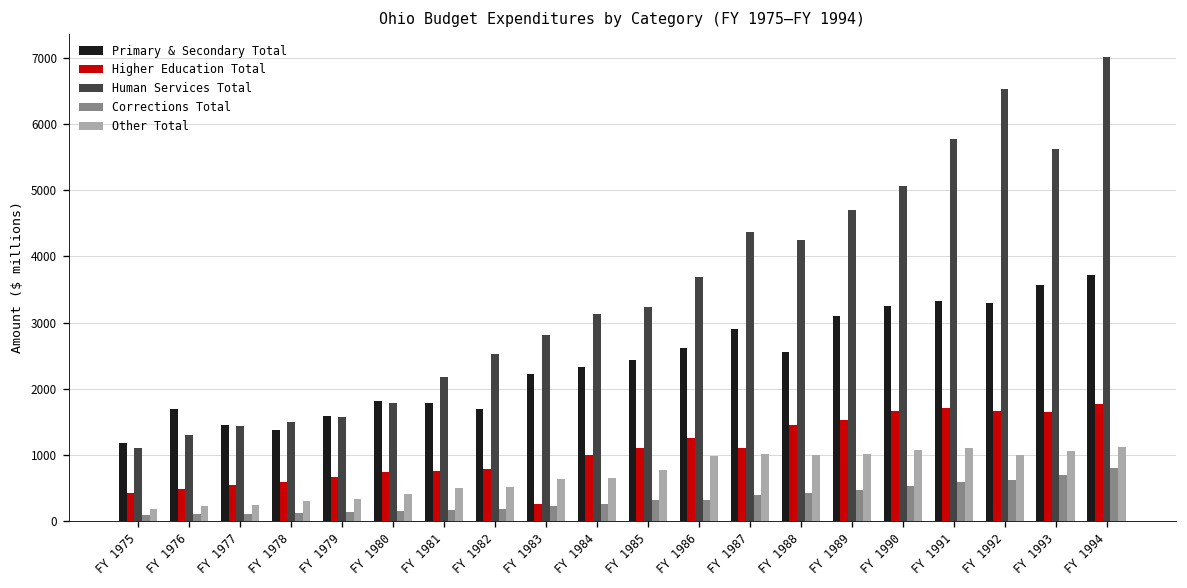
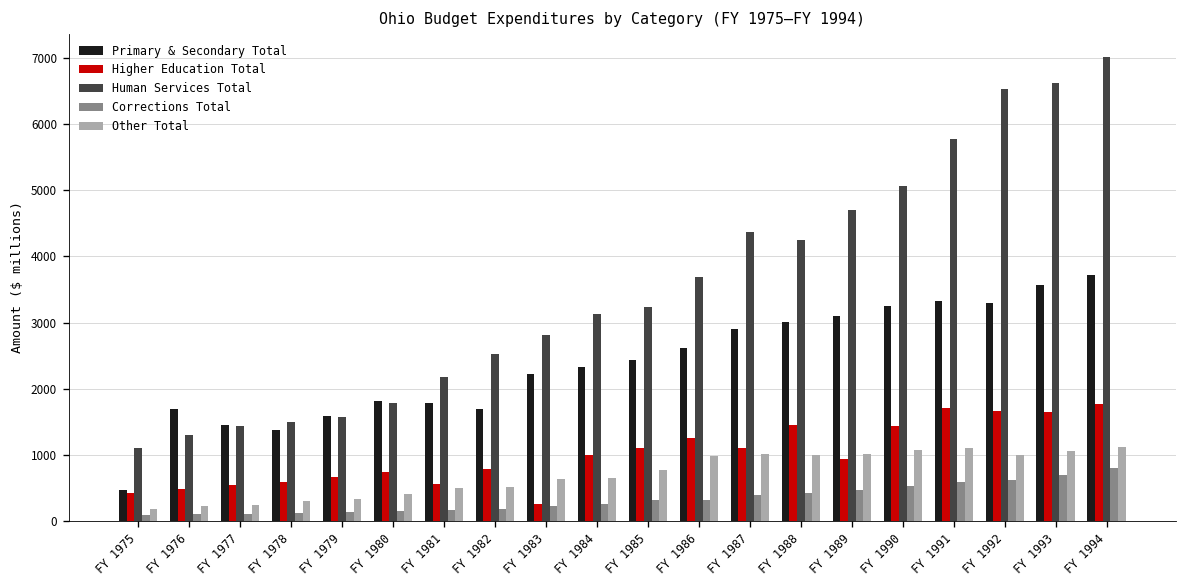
  {
    "Primary & Secondary Total": {
-     "FY 1975": 1200,
+     "FY 1975": 500,
      "FY 1976": 1700,
      "FY 1977": 1500,
      "FY 1978": 1400,
      "FY 1979": 1600,
      "FY 1980": 1800,
      "FY 1981": 1800,
      "FY 1982": 1700,
      "FY 1983": 2200,
      "FY 1984": 2300,
      "FY 1985": 2400,
      "FY 1986": 2600,
      "FY 1987": 2900,
-     "FY 1988": 2500,
+     "FY 1988": 3000,
      "FY 1989": 3100,
      "FY 1990": 3200,
      "FY 1991": 3300,
      "FY 1992": 3300,
      "FY 1993": 3600,
      "FY 1994": 3700
    },
    "Higher Education Total": {
      "FY 1975": 400,
      "FY 1976": 500,
      "FY 1977": 500,
      "FY 1978": 600,
      "FY 1979": 700,
      "FY 1980": 700,
-     "FY 1981": 800,
+     "FY 1981": 600,
      "FY 1982": 800,
      "FY 1983": 300,
      "FY 1984": 1000,
      "FY 1985": 1100,
      "FY 1986": 1300,
      "FY 1987": 1100,
      "FY 1988": 1400,
-     "FY 1989": 1500,
-     "FY 1990": 1700,
+     "FY 1989": 900,
+     "FY 1990": 1400,
      "FY 1991": 1700,
      "FY 1992": 1700,
      "FY 1993": 1600,
      "FY 1994": 1800
    },
    "Human Services Total": {
      "FY 1975": 1100,
      "FY 1976": 1300,
      "FY 1977": 1400,
      "FY 1978": 1500,
      "FY 1979": 1600,
      "FY 1980": 1800,
      "FY 1981": 2200,
      "FY 1982": 2500,
      "FY 1983": 2800,
      "FY 1984": 3100,
      "FY 1985": 3200,
      "FY 1986": 3700,
      "FY 1987": 4400,
      "FY 1988": 4300,
      "FY 1989": 4700,
      "FY 1990": 5100,
      "FY 1991": 5800,
      "FY 1992": 6500,
-     "FY 1993": 5600,
+     "FY 1993": 6600,
      "FY 1994": 7000
    }
  }
